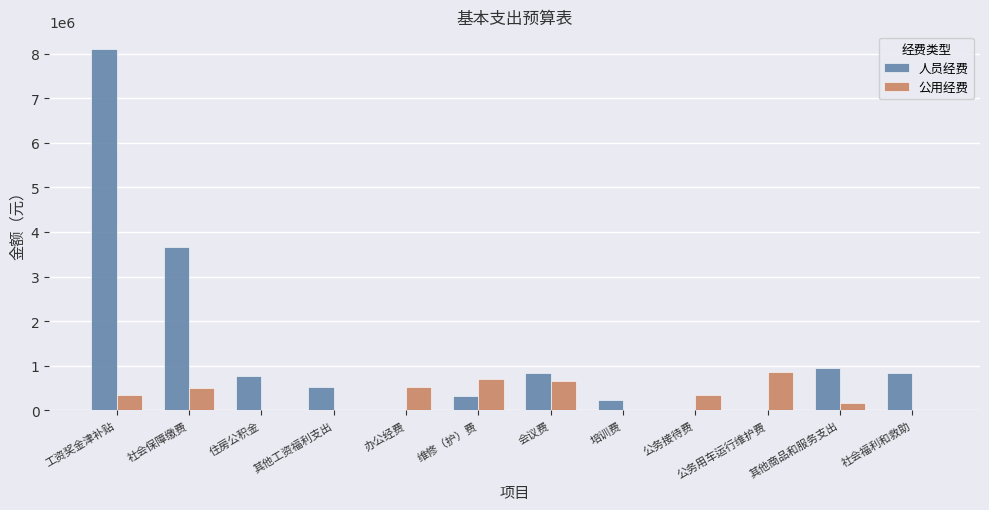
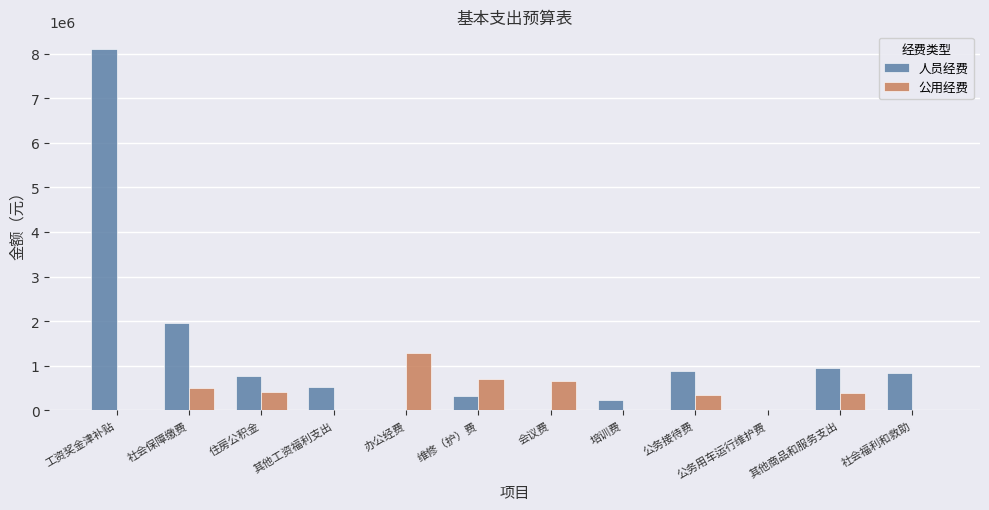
  {
    "人员经费": {
      "工资奖金津补贴": 8100000,
-     "社会保障缴费": 3700000,
+     "社会保障缴费": 2000000,
      "住房公积金": 800000,
      "其他工资福利支出": 500000,
      "办公经费": 0,
      "维修（护）费": 300000,
-     "会议费": 800000,
+     "会议费": 0,
      "培训费": 200000,
-     "公务接待费": 0,
+     "公务接待费": 900000,
      "公务用车运行维护费": 0,
      "其他商品和服务支出": 900000,
      "社会福利和救助": 800000
    },
    "公用经费": {
-     "工资奖金津补贴": 400000,
+     "工资奖金津补贴": 0,
      "社会保障缴费": 500000,
-     "住房公积金": 0,
+     "住房公积金": 400000,
      "其他工资福利支出": 0,
-     "办公经费": 500000,
+     "办公经费": 1300000,
      "维修（护）费": 700000,
      "会议费": 700000,
      "公务接待费": 300000,
-     "公务用车运行维护费": 900000,
-     "其他商品和服务支出": 200000,
+     "公务用车运行维护费": 0,
+     "其他商品和服务支出": 400000,
      "社会福利和救助": 0
    }
  }
